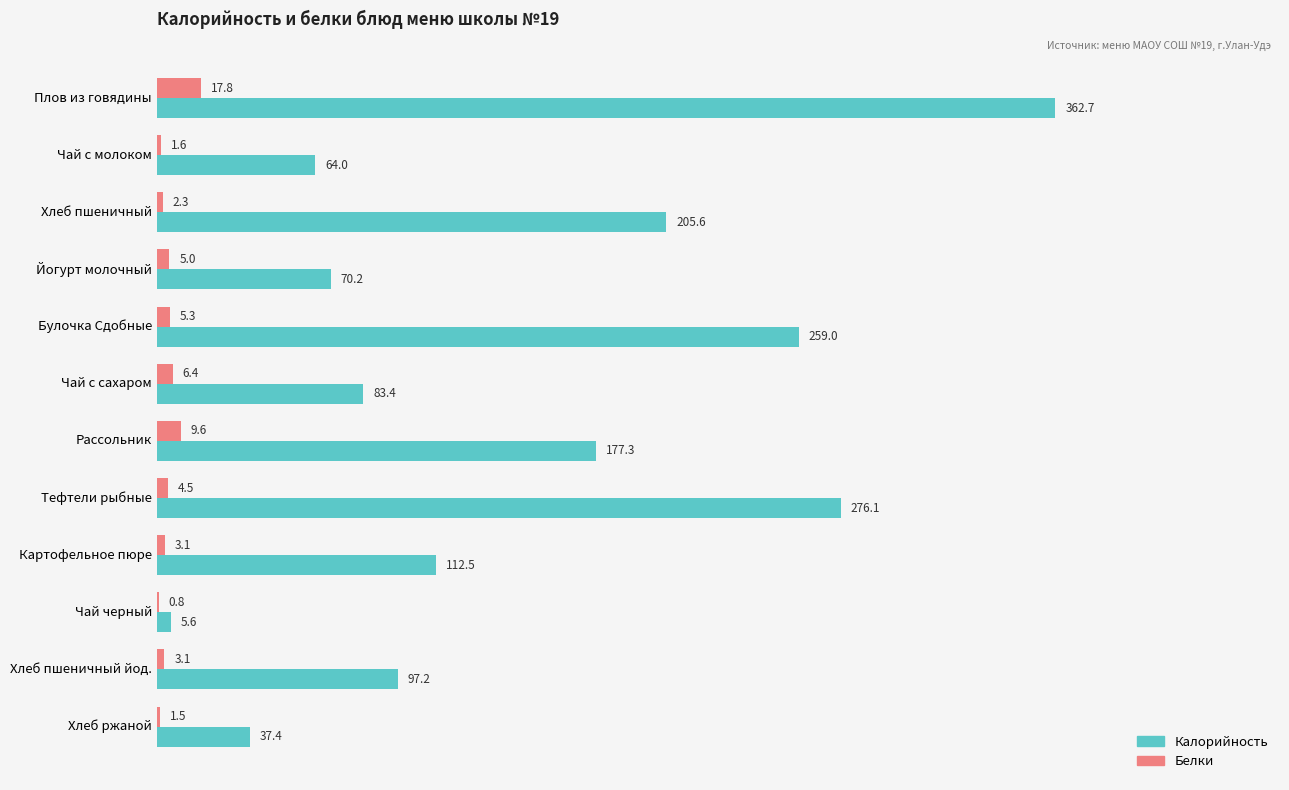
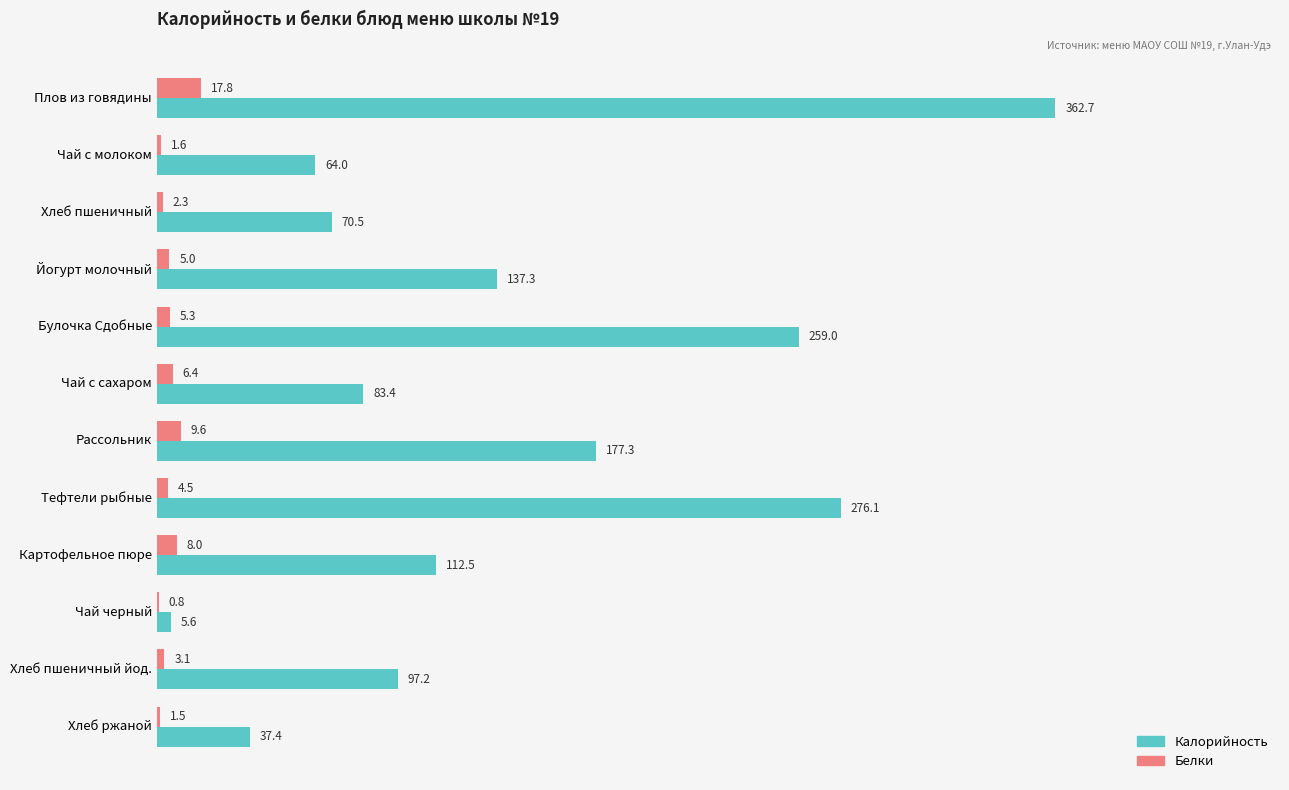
  {
    "Калорийность": {
      "Плов из говядины": 362.7,
      "Чай с молоком": 64.0,
-     "Хлеб пшеничный": 205.6,
-     "Йогурт молочный": 70.2,
+     "Хлеб пшеничный": 70.5,
+     "Йогурт молочный": 137.3,
      "Булочка Сдобные": 259.0,
      "Чай с сахаром": 83.4,
      "Рассольник": 177.3,
      "Тефтели рыбные": 276.1,
      "Картофельное пюре": 112.5,
      "Чай черный": 5.6,
      "Хлеб пшеничный йод.": 97.2,
      "Хлеб ржаной": 37.4
    },
    "Белки": {
      "Плов из говядины": 17.8,
      "Чай с молоком": 1.6,
      "Хлеб пшеничный": 2.3,
      "Йогурт молочный": 5.0,
      "Булочка Сдобные": 5.3,
      "Чай с сахаром": 6.4,
      "Рассольник": 9.6,
      "Тефтели рыбные": 4.5,
-     "Картофельное пюре": 3.1,
+     "Картофельное пюре": 8.0,
      "Чай черный": 0.8,
      "Хлеб пшеничный йод.": 3.1,
      "Хлеб ржаной": 1.5
    }
  }
